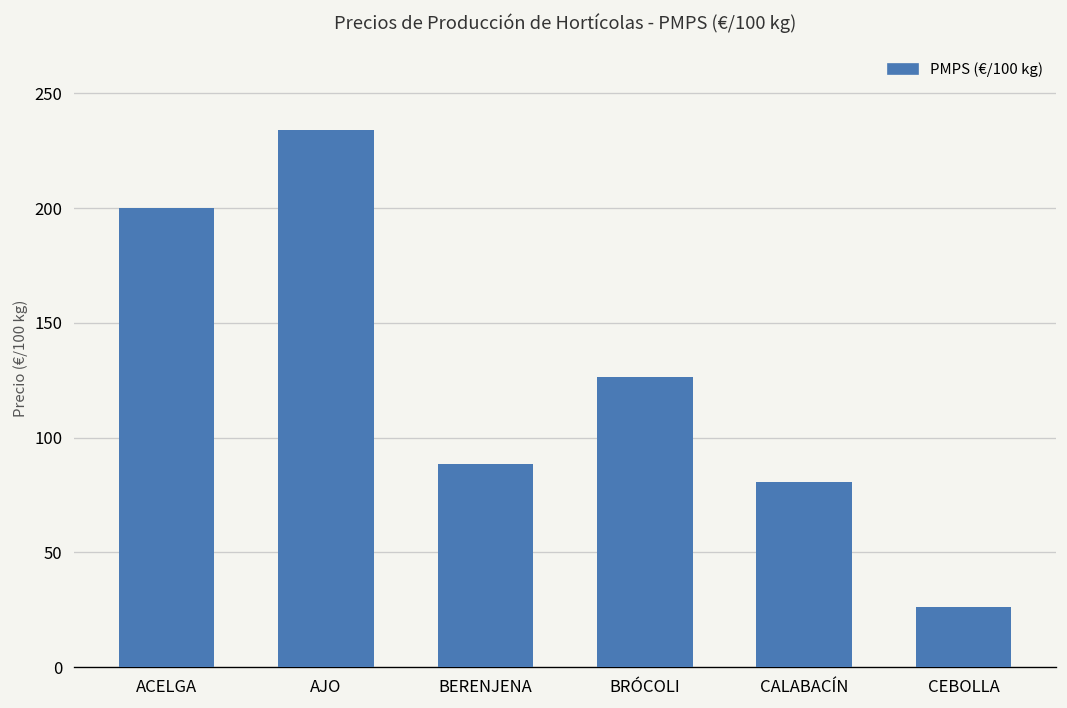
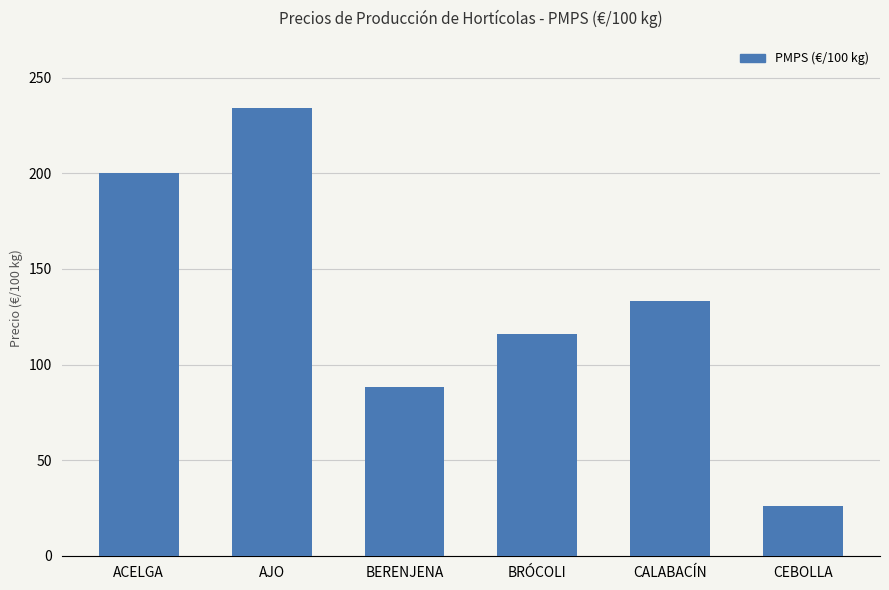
  {
    "ACELGA": 200,
    "AJO": 234,
    "BERENJENA": 88,
-   "BRÓCOLI": 126,
-   "CALABACÍN": 80,
+   "BRÓCOLI": 116,
+   "CALABACÍN": 133,
    "CEBOLLA": 26
  }
